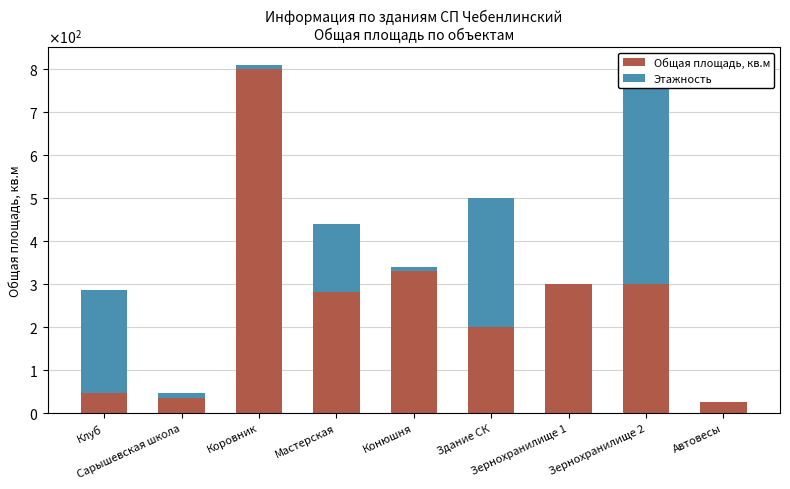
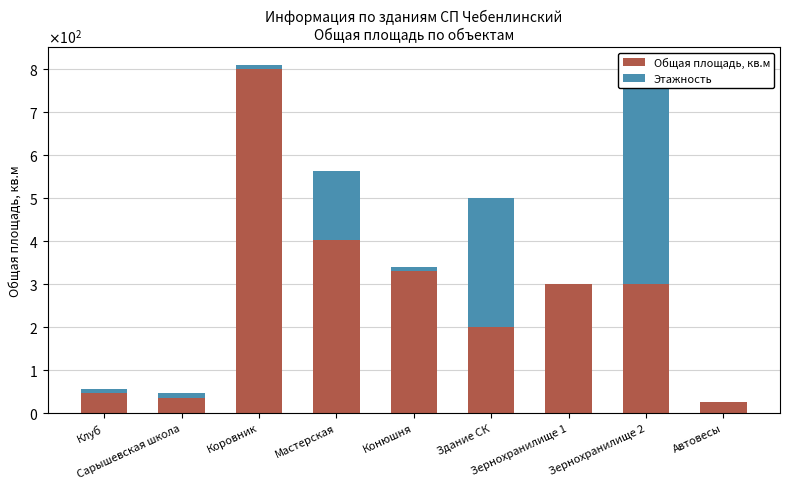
  {
    "Общая площадь, кв.м": {
      "Клуб": 50,
      "Сарышевская школа": 40,
      "Коровник": 800,
-     "Мастерская": 280,
+     "Мастерская": 400,
      "Конюшня": 330,
      "Здание СК": 200,
      "Зернохранилище 1": 300,
      "Зернохранилище 2": 300,
      "Автовесы": 30
    },
    "Этажность": {
-     "Клуб": 240,
+     "Клуб": 10,
      "Сарышевская школа": 10,
      "Коровник": 10,
      "Мастерская": 160,
      "Конюшня": 10,
      "Здание СК": 300,
      "Зернохранилище 1": 0,
      "Автовесы": 0
    }
  }
